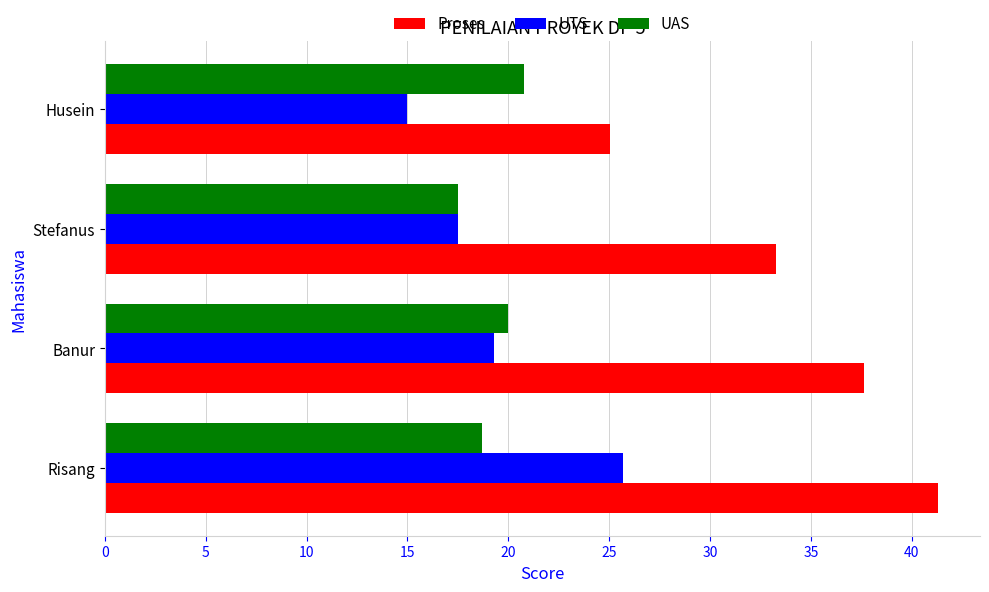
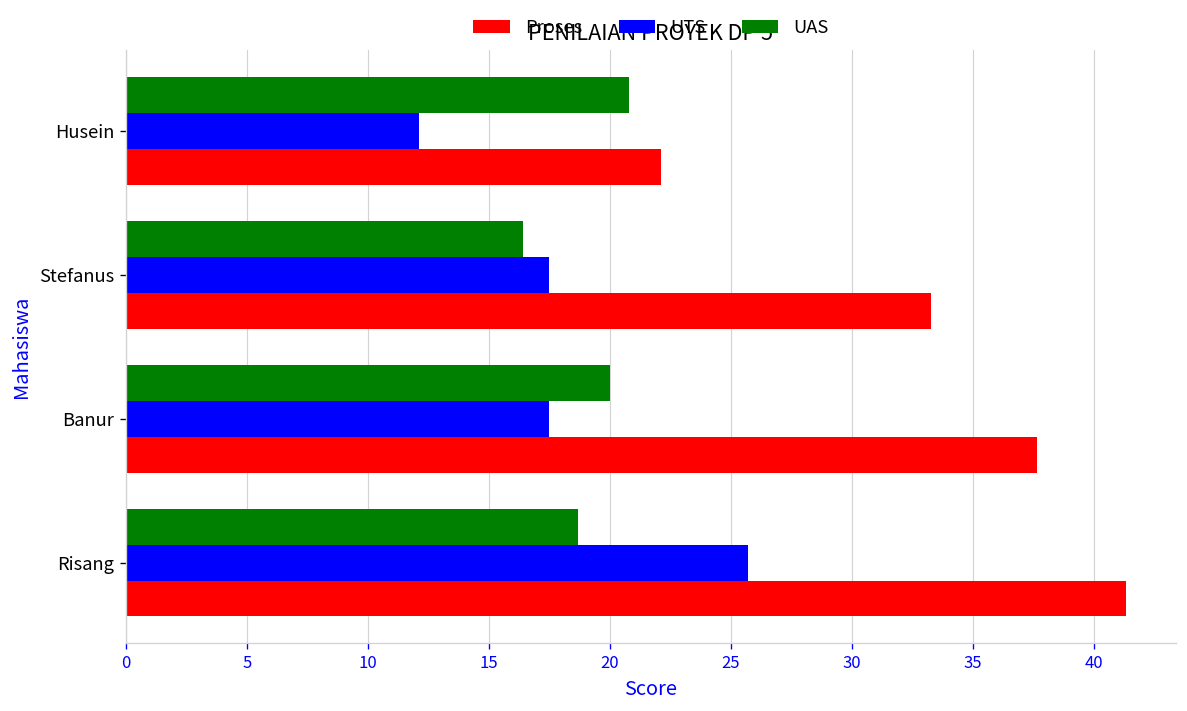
  {
    "Proses": {
-     "Husein": 25.1,
+     "Husein": 22.1,
      "Stefanus": 33.3,
      "Banur": 37.6,
      "Risang": 41.3
    },
    "UTS": {
-     "Husein": 15.0,
+     "Husein": 12.1,
      "Stefanus": 17.5,
-     "Banur": 19.3,
+     "Banur": 17.5,
      "Risang": 25.7
    },
    "UAS": {
      "Husein": 20.8,
-     "Stefanus": 17.5,
+     "Stefanus": 16.4,
      "Banur": 20.0,
      "Risang": 18.7
    }
  }
